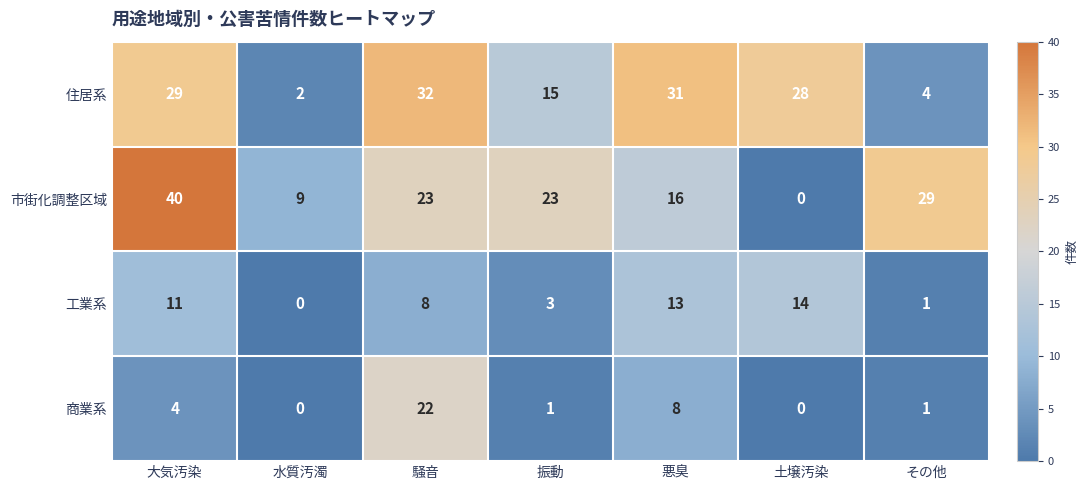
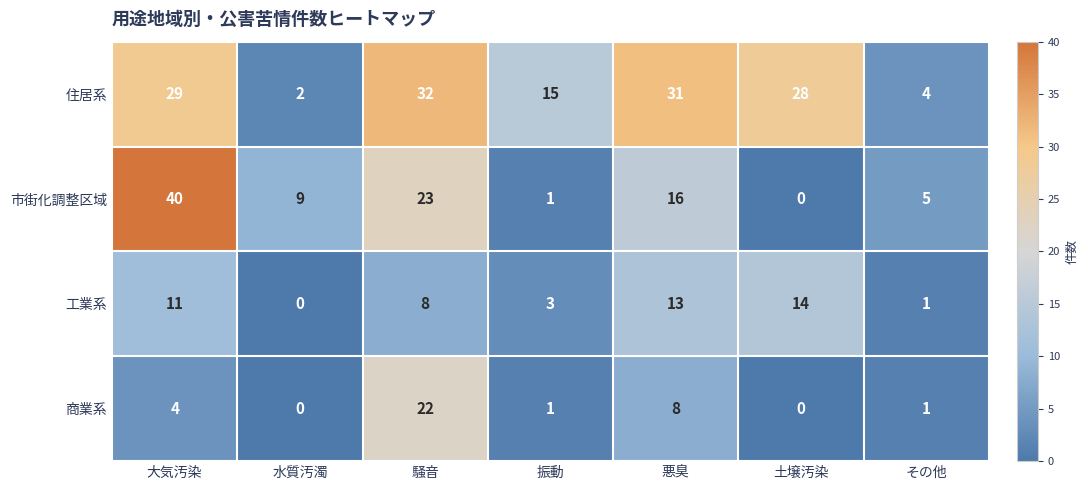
  {
    "住居系": {
      "大気汚染": 29,
      "水質汚濁": 2,
      "騒音": 32,
      "振動": 15,
      "悪臭": 31,
      "土壌汚染": 28,
      "その他": 4
    },
    "市街化調整区域": {
      "大気汚染": 40,
      "水質汚濁": 9,
      "騒音": 23,
-     "振動": 23,
+     "振動": 1,
      "悪臭": 16,
      "土壌汚染": 0,
-     "その他": 29
+     "その他": 5
    },
    "工業系": {
      "大気汚染": 11,
      "水質汚濁": 0,
      "騒音": 8,
      "振動": 3,
      "悪臭": 13,
      "土壌汚染": 14,
      "その他": 1
    },
    "商業系": {
      "大気汚染": 4,
      "水質汚濁": 0,
      "騒音": 22,
      "振動": 1,
      "悪臭": 8,
      "土壌汚染": 0,
      "その他": 1
    }
  }
